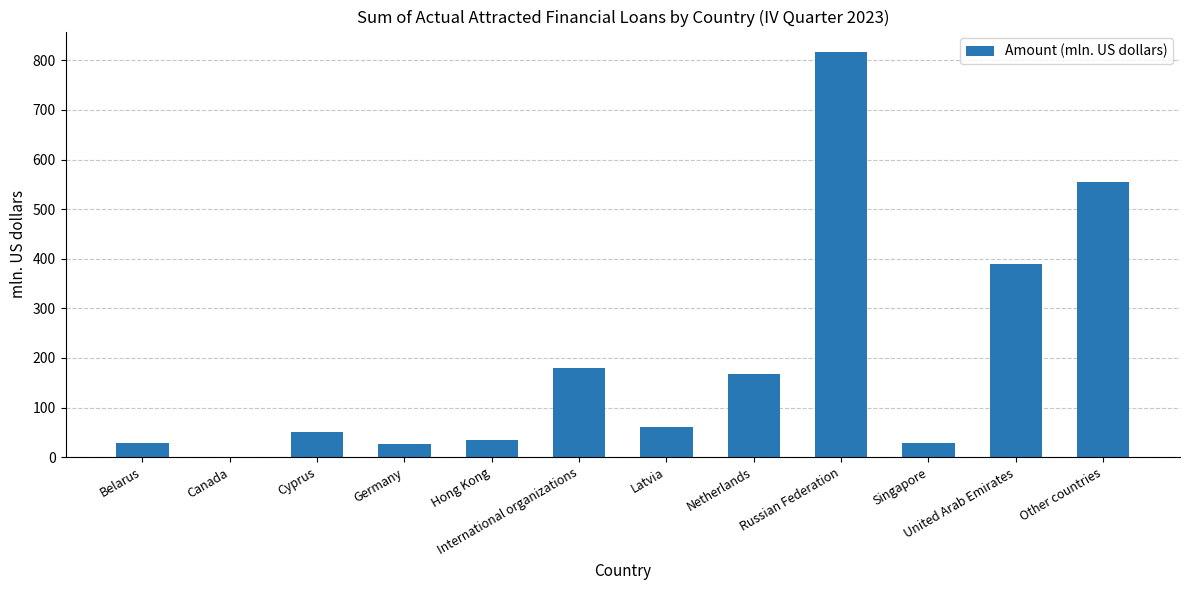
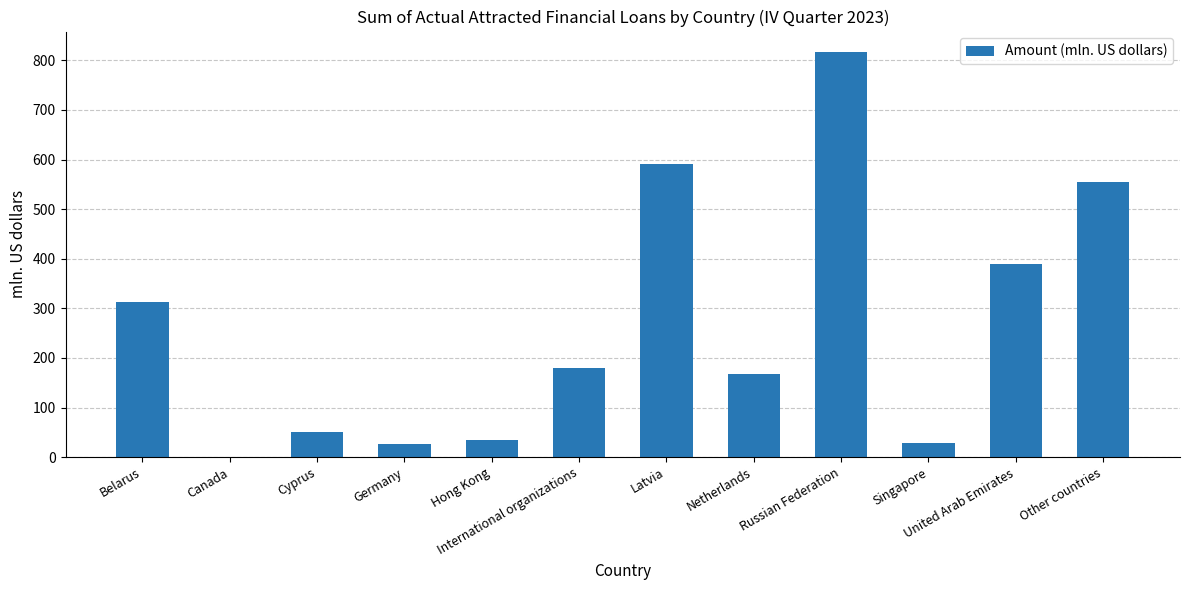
  {
-   "Belarus": 30,
+   "Belarus": 310,
    "Cyprus": 50,
    "Germany": 30,
    "Hong Kong": 40,
    "International organizations": 180,
-   "Latvia": 60,
+   "Latvia": 590,
    "Netherlands": 170,
    "Russian Federation": 820,
    "Singapore": 30,
    "United Arab Emirates": 390,
    "Other countries": 560
  }
